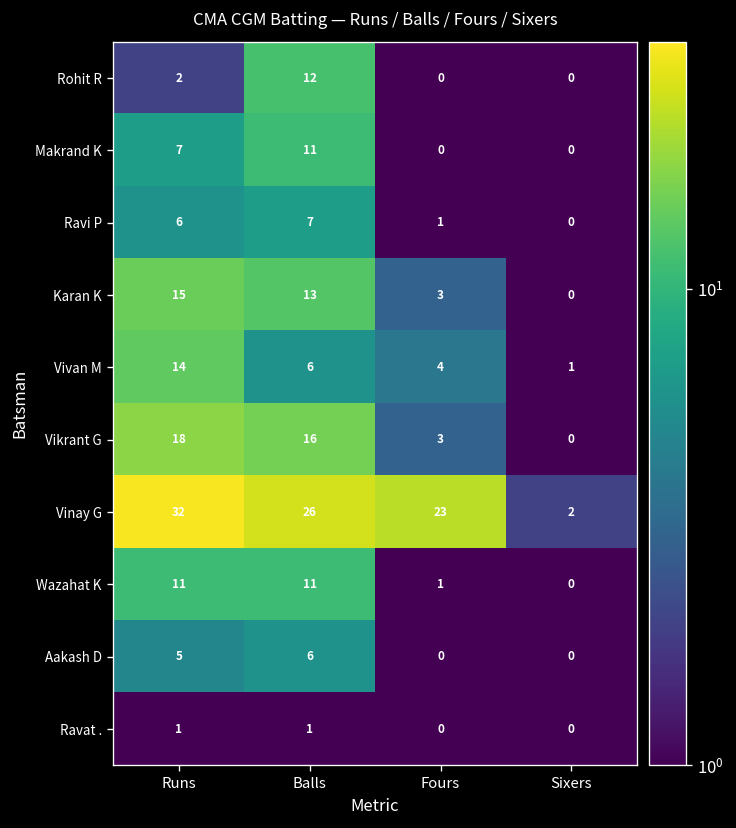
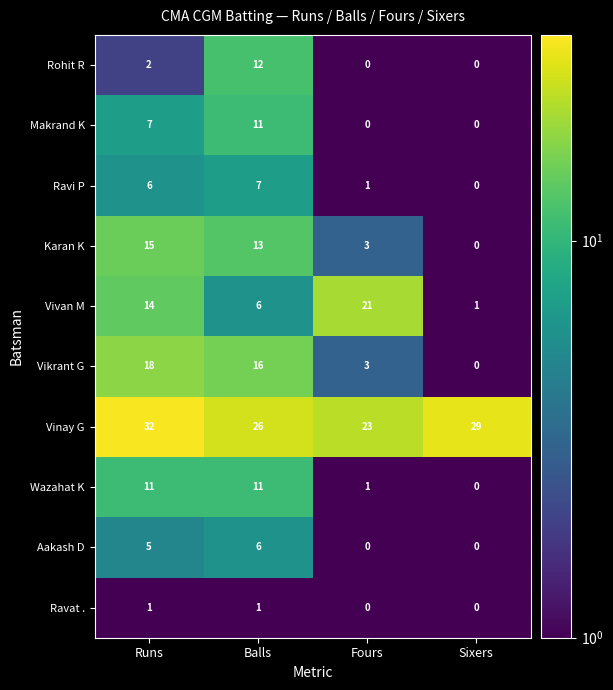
  {
    "Rohit R": {
      "Runs": 2,
      "Balls": 12,
      "Fours": 0,
      "Sixers": 0
    },
    "Makrand K": {
      "Runs": 7,
      "Balls": 11,
      "Fours": 0,
      "Sixers": 0
    },
    "Ravi P": {
      "Runs": 6,
      "Balls": 7,
      "Fours": 1,
      "Sixers": 0
    },
    "Karan K": {
      "Runs": 15,
      "Balls": 13,
      "Fours": 3,
      "Sixers": 0
    },
    "Vivan M": {
      "Runs": 14,
      "Balls": 6,
-     "Fours": 4,
+     "Fours": 21,
      "Sixers": 1
    },
    "Vikrant G": {
      "Runs": 18,
      "Balls": 16,
      "Fours": 3,
      "Sixers": 0
    },
    "Vinay G": {
      "Runs": 32,
      "Balls": 26,
      "Fours": 23,
-     "Sixers": 2
+     "Sixers": 29
    },
    "Wazahat K": {
      "Runs": 11,
      "Balls": 11,
      "Fours": 1,
      "Sixers": 0
    },
    "Aakash D": {
      "Runs": 5,
      "Balls": 6,
      "Fours": 0,
      "Sixers": 0
    },
    "Ravat .": {
      "Runs": 1,
      "Balls": 1,
      "Fours": 0,
      "Sixers": 0
    }
  }
